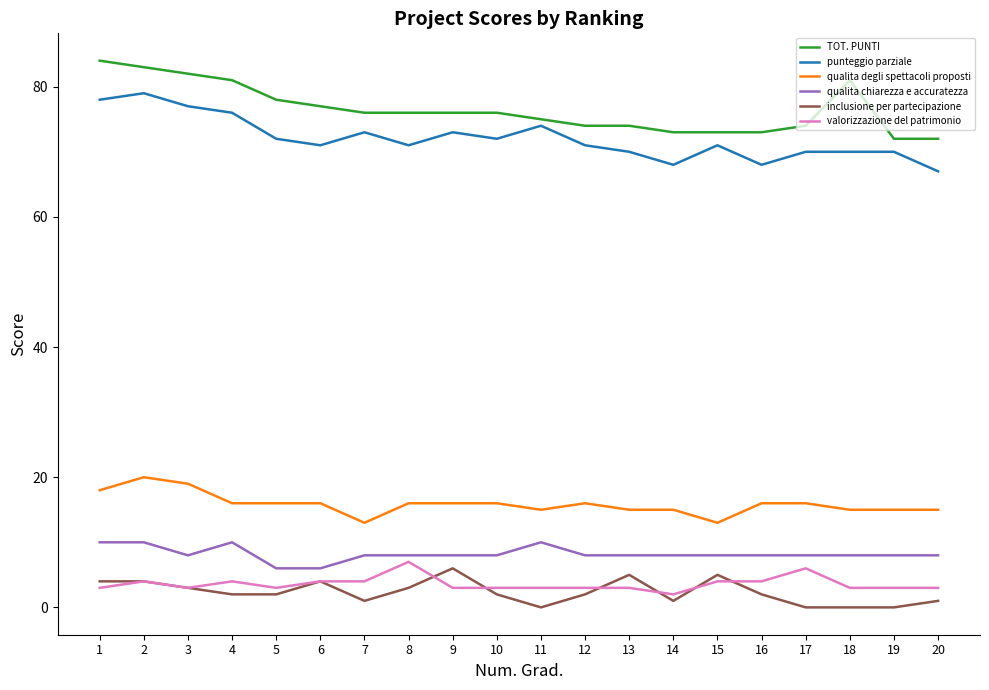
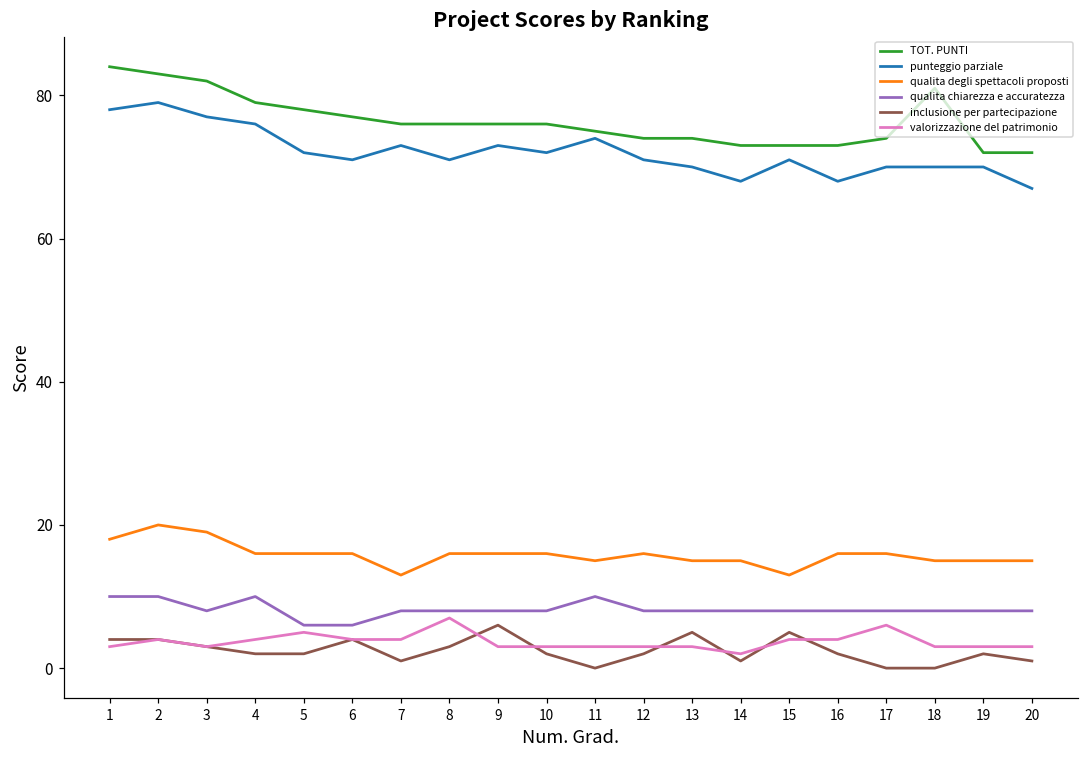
  {
    "TOT. PUNTI": {
      "1": 84,
      "2": 83,
      "3": 82,
-     "4": 81,
+     "4": 79,
      "5": 78,
      "6": 77,
      "7": 76,
      "8": 76,
      "9": 76,
      "10": 76,
      "11": 75,
      "12": 74,
      "13": 74,
      "14": 73,
      "15": 73,
      "16": 73,
      "19": 72,
      "20": 72
    },
    "punteggio parziale": {
      "1": 78,
      "2": 79,
      "3": 77,
      "4": 76,
      "5": 72,
      "6": 71,
      "7": 73,
      "8": 71,
      "9": 73,
      "10": 72,
      "11": 74,
      "12": 71,
      "13": 70,
      "14": 68,
      "15": 71,
      "16": 68,
      "17": 70,
      "18": 70,
      "19": 70,
      "20": 67
    },
    "qualita degli spettacoli proposti": {
      "1": 18,
      "2": 20,
      "3": 19,
      "4": 16,
      "5": 16,
      "6": 16,
      "7": 13,
      "8": 16,
      "9": 16,
      "10": 16,
      "11": 15,
      "12": 16,
      "13": 15,
      "14": 15,
      "15": 13,
      "16": 16,
      "17": 16,
      "18": 15,
      "19": 15,
      "20": 15
    },
    "qualita chiarezza e accuratezza": {
      "1": 10,
      "2": 10,
      "3": 8,
      "4": 10,
      "5": 6,
      "6": 6,
      "7": 8,
      "8": 8,
      "9": 8,
      "10": 8,
      "11": 10,
      "12": 8,
      "13": 8,
      "14": 8,
      "15": 8,
      "16": 8,
      "17": 8,
      "18": 8,
      "19": 8,
      "20": 8
    },
    "inclusione per partecipazione": {
      "1": 4,
      "4": 2,
      "5": 2,
      "7": 1,
      "8": 3,
      "9": 6,
      "10": 2,
      "11": 0,
      "12": 2,
      "13": 5,
      "14": 1,
      "15": 5,
      "16": 2,
      "17": 0,
      "18": 0,
-     "19": 0,
+     "19": 2,
      "20": 1
    },
    "valorizzazione del patrimonio": {
      "1": 3,
      "4": 4,
-     "5": 3,
+     "5": 5,
      "7": 4,
      "8": 7,
      "9": 3,
      "10": 3,
      "11": 3,
      "12": 3,
      "13": 3,
      "14": 2,
      "15": 4,
      "16": 4,
      "17": 6,
      "18": 3,
      "19": 3,
      "20": 3
    }
  }
